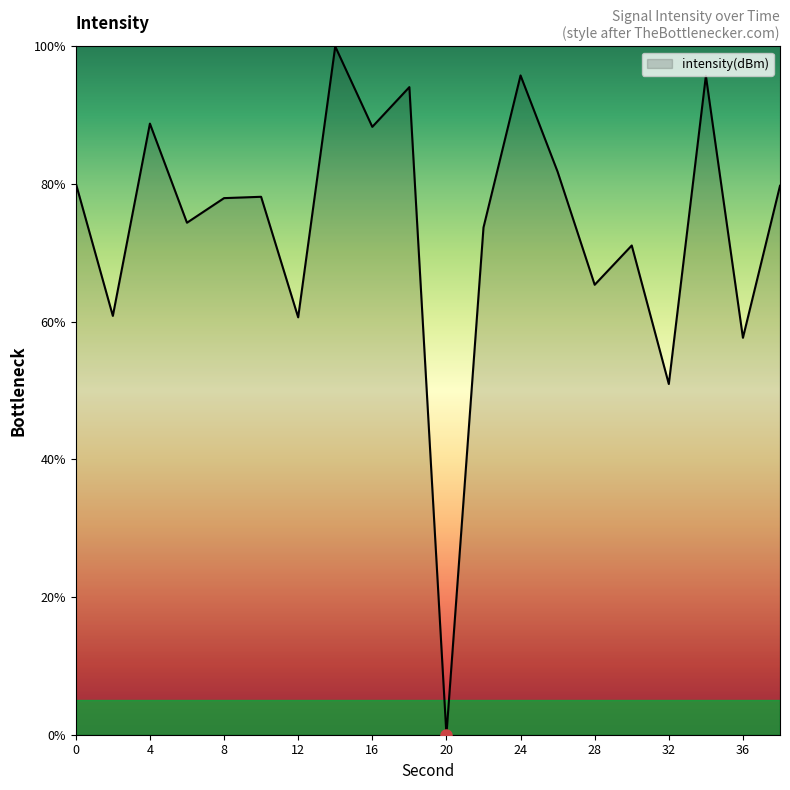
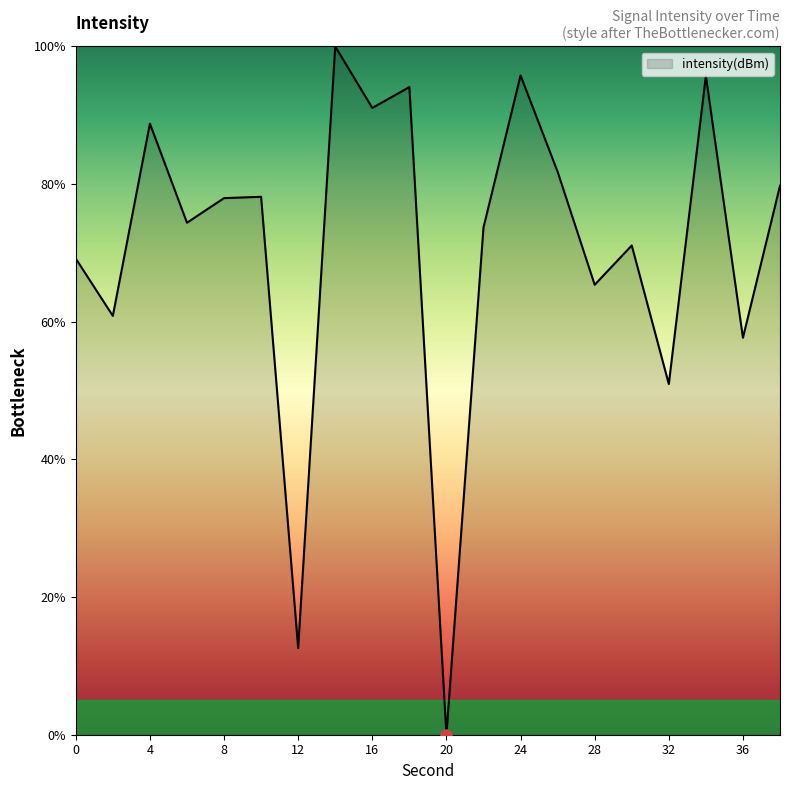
  {
    "intensity(dBm)": {
-     "0": "80%",
+     "0": "69%",
      "4": "89%",
      "8": "78%",
-     "12": "61%",
-     "16": "88%",
+     "12": "13%",
+     "16": "91%",
      "24": "96%",
      "28": "65%",
      "32": "51%",
      "36": "58%"
    }
  }
